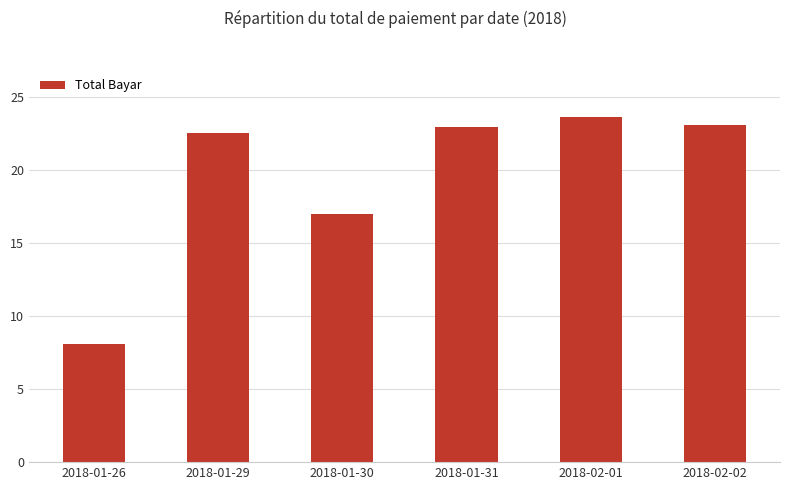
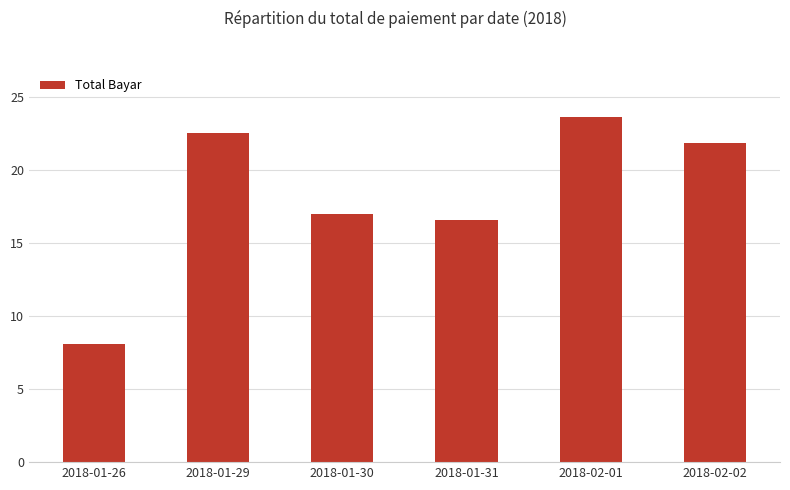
  {
    "2018-01-26": 8.1,
    "2018-01-29": 22.6,
    "2018-01-30": 17.0,
-   "2018-01-31": 22.9,
+   "2018-01-31": 16.6,
    "2018-02-01": 23.6,
-   "2018-02-02": 23.1
+   "2018-02-02": 21.9
  }
